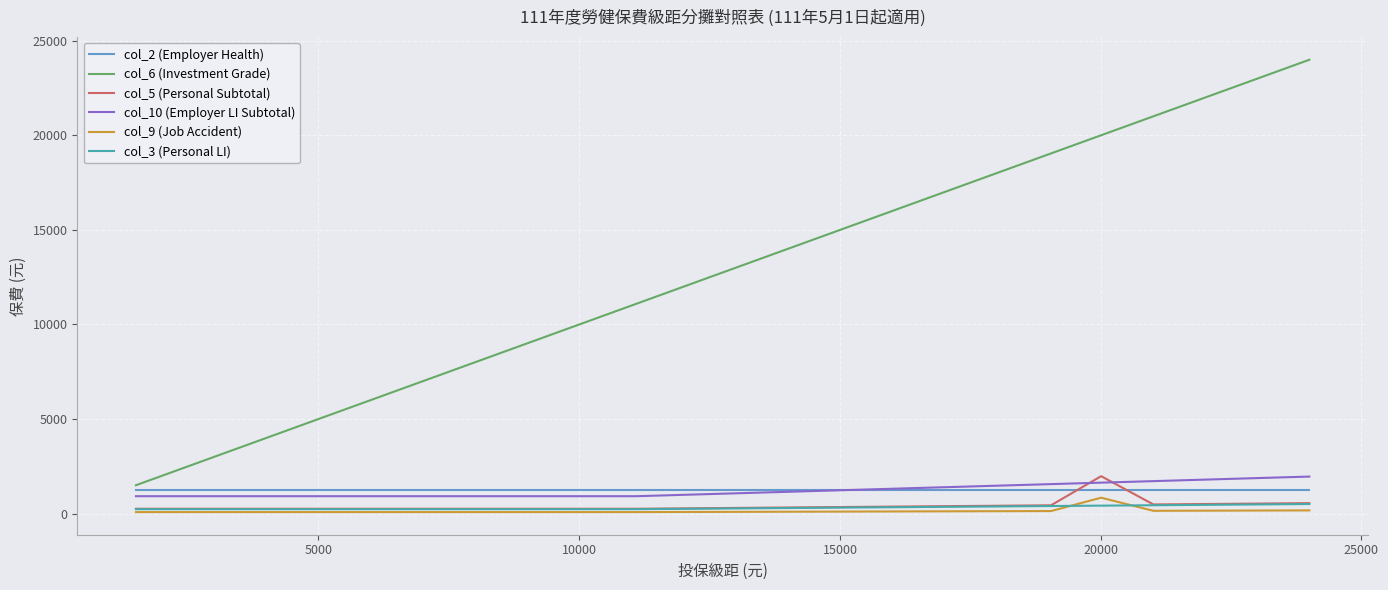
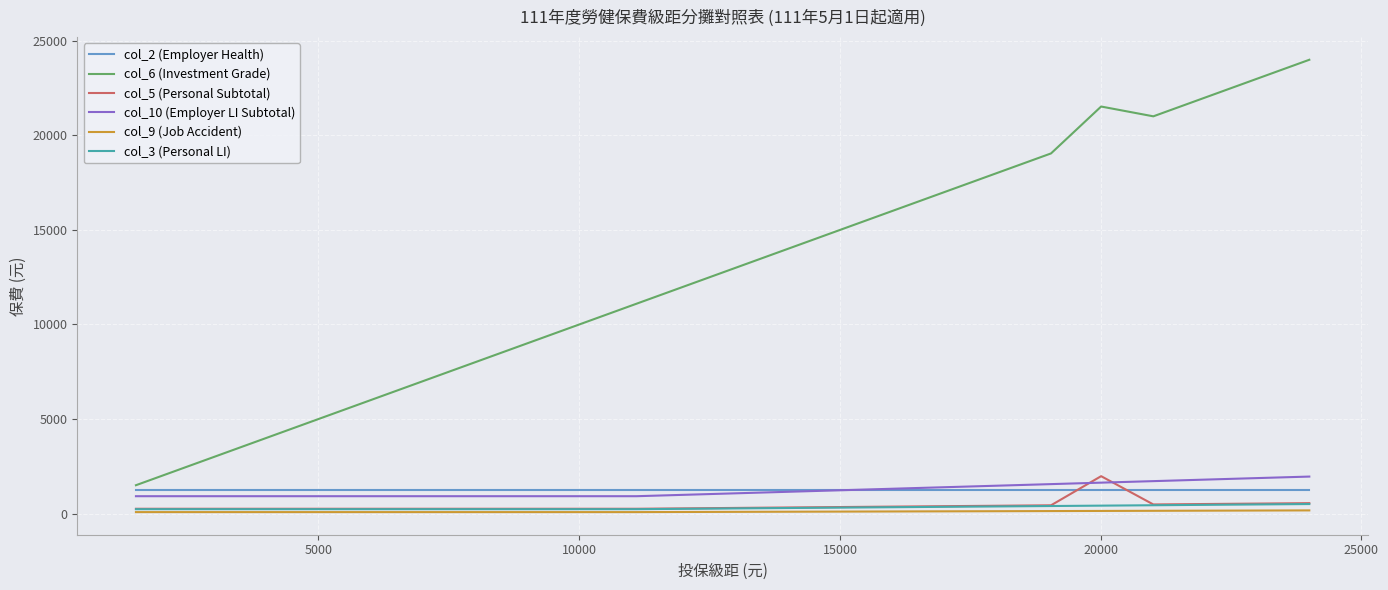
  {
    "col_6 (Investment Grade)": {
-     "20000": 20000
+     "20000": 21500
    },
    "col_5 (Personal Subtotal)": {
      "20000": 2000
    },
    "col_10 (Employer LI Subtotal)": {
      "20000": 1600
    },
    "col_9 (Job Accident)": {
-     "20000": 800
+     "20000": 100
    }
  }
